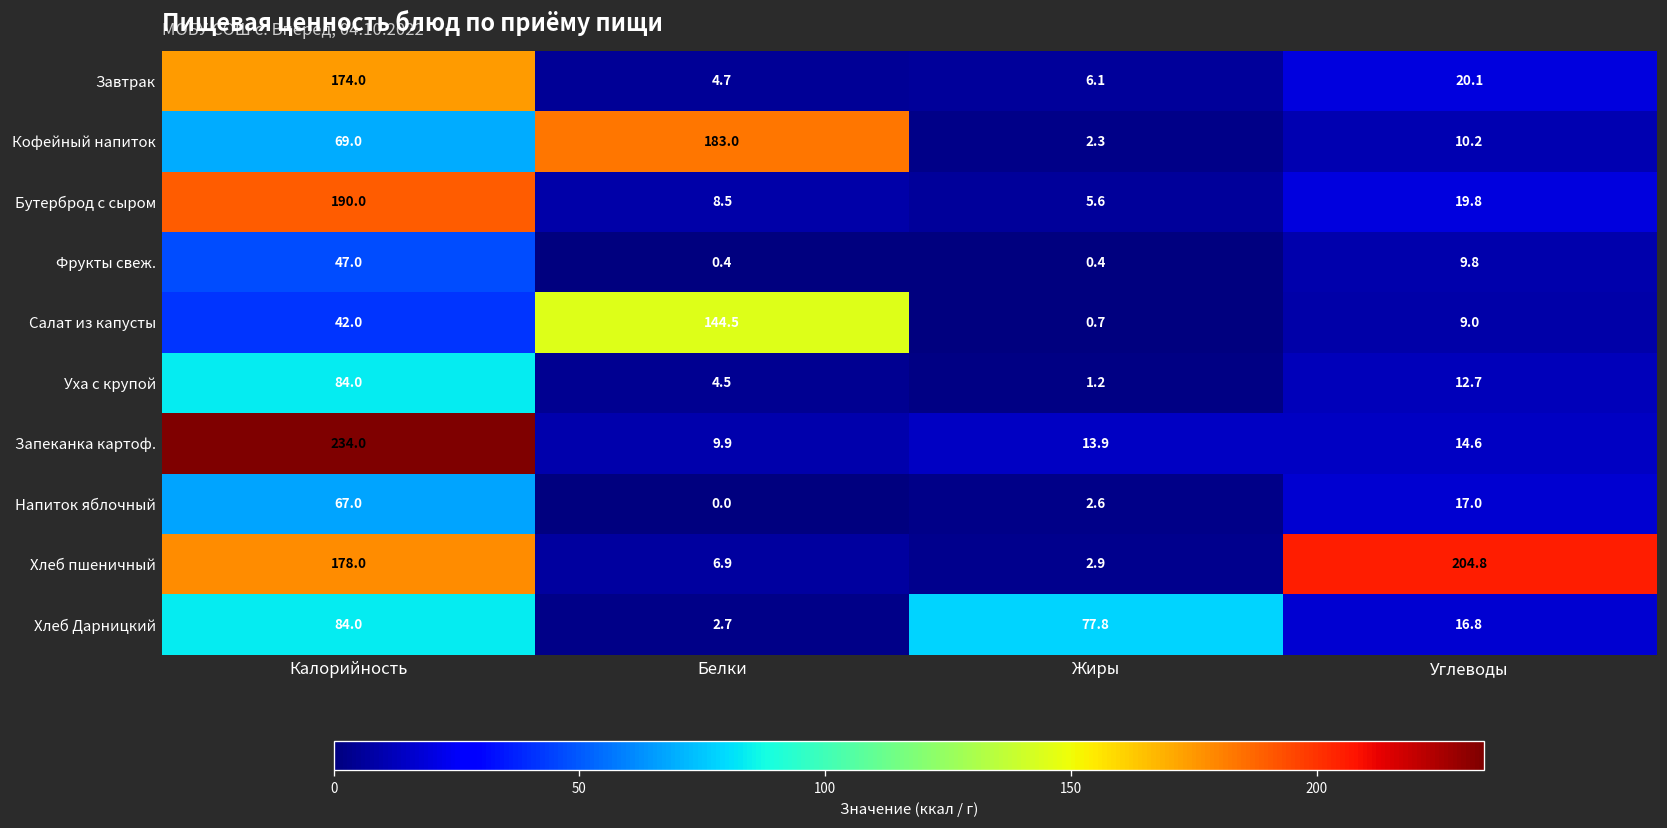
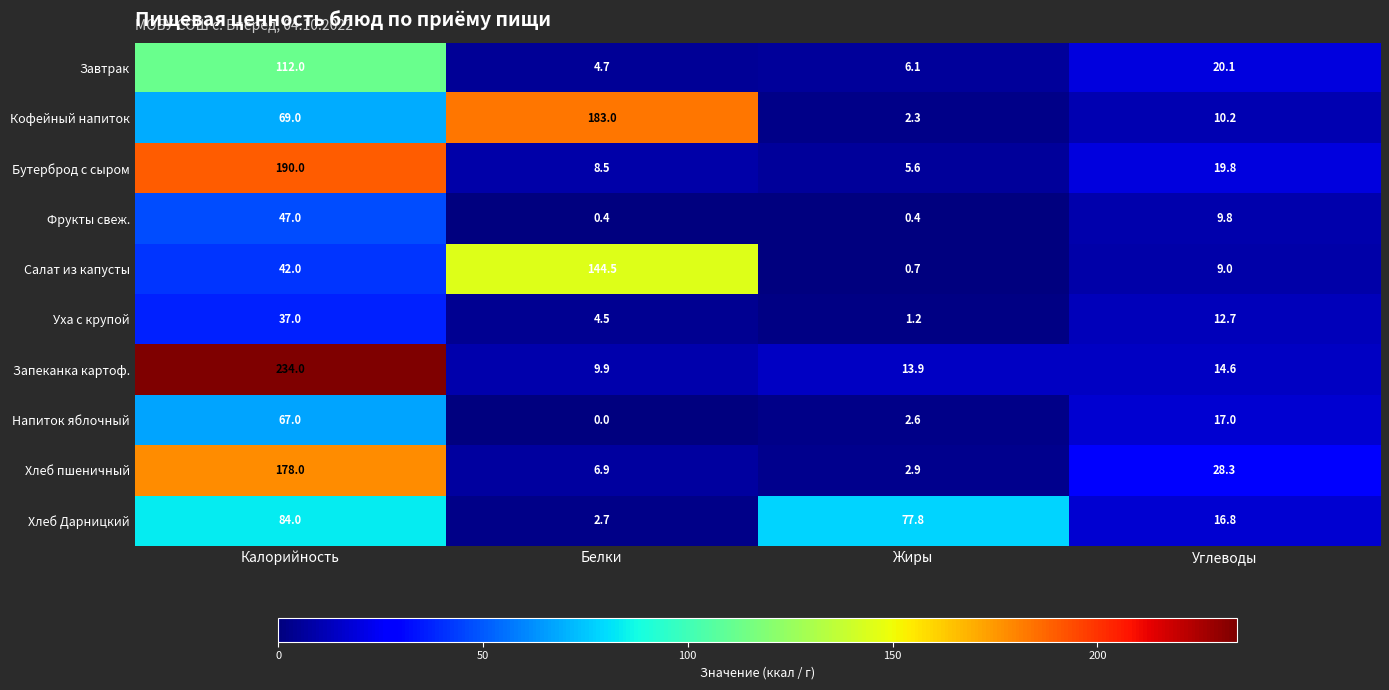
  {
    "Завтрак": {
-     "Калорийность": 174.0,
+     "Калорийность": 112.0,
      "Белки": 4.7,
      "Жиры": 6.1,
      "Углеводы": 20.1
    },
    "Кофейный напиток": {
      "Калорийность": 69.0,
      "Белки": 183.0,
      "Жиры": 2.3,
      "Углеводы": 10.2
    },
    "Бутерброд с сыром": {
      "Калорийность": 190.0,
      "Белки": 8.5,
      "Жиры": 5.6,
      "Углеводы": 19.8
    },
    "Фрукты свеж.": {
      "Калорийность": 47.0,
      "Белки": 0.4,
      "Жиры": 0.4,
      "Углеводы": 9.8
    },
    "Салат из капусты": {
      "Калорийность": 42.0,
      "Белки": 144.5,
      "Жиры": 0.7,
      "Углеводы": 9.0
    },
    "Уха с крупой": {
-     "Калорийность": 84.0,
+     "Калорийность": 37.0,
      "Белки": 4.5,
      "Жиры": 1.2,
      "Углеводы": 12.7
    },
    "Запеканка картоф.": {
      "Калорийность": 234.0,
      "Белки": 9.9,
      "Жиры": 13.9,
      "Углеводы": 14.6
    },
    "Напиток яблочный": {
      "Калорийность": 67.0,
      "Белки": 0.0,
      "Жиры": 2.6,
      "Углеводы": 17.0
    },
    "Хлеб пшеничный": {
      "Калорийность": 178.0,
      "Белки": 6.9,
      "Жиры": 2.9,
-     "Углеводы": 204.8
+     "Углеводы": 28.3
    },
    "Хлеб Дарницкий": {
      "Калорийность": 84.0,
      "Белки": 2.7,
      "Жиры": 77.8,
      "Углеводы": 16.8
    }
  }
